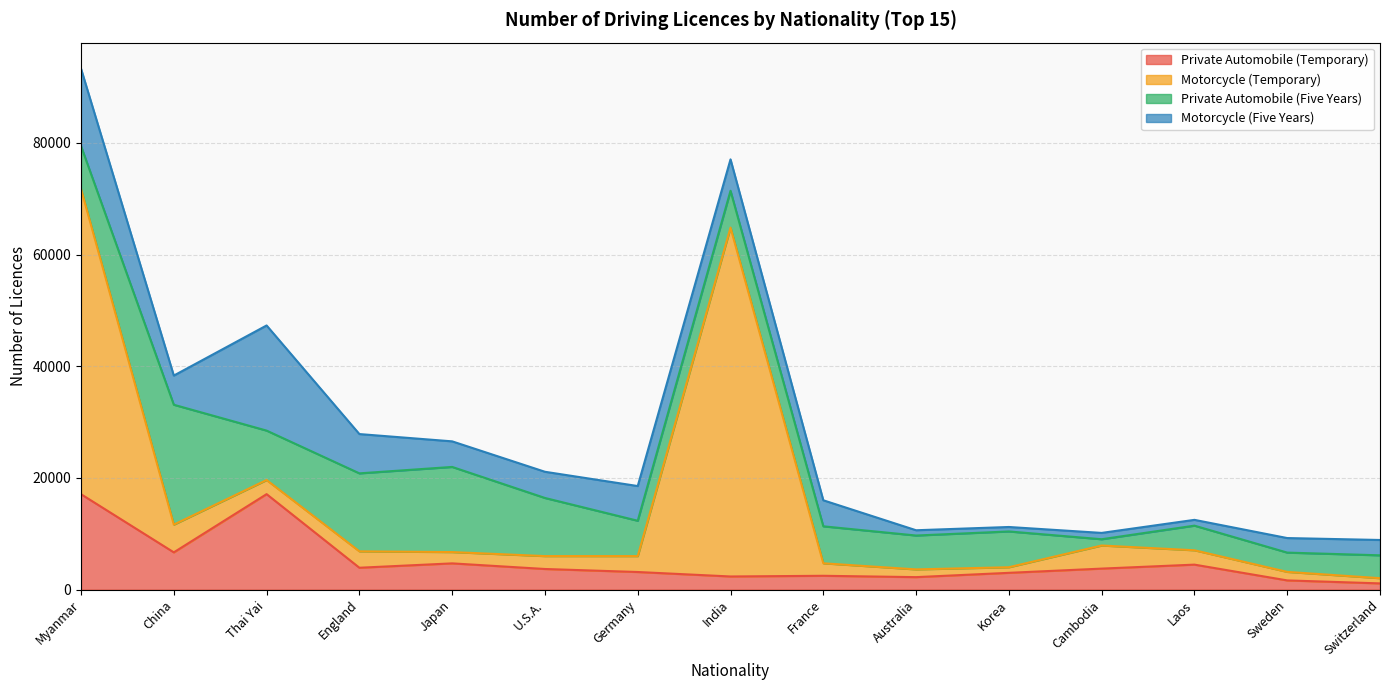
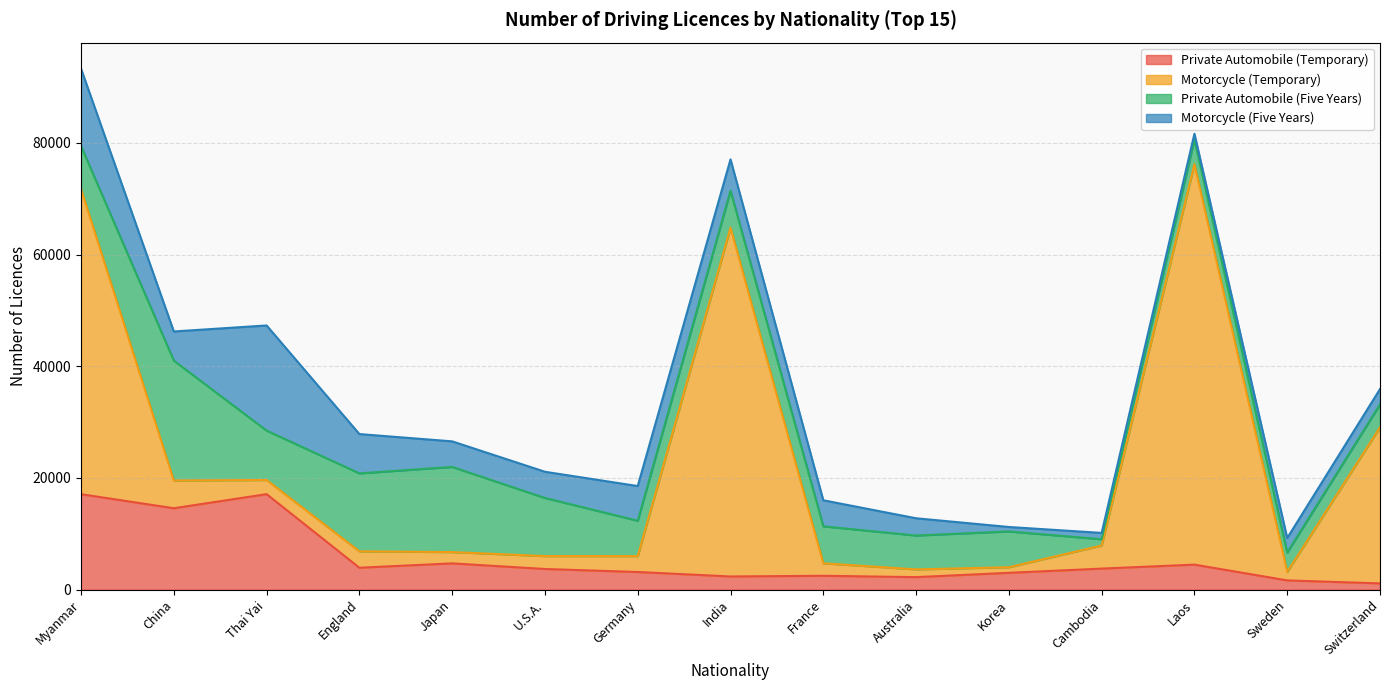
  {
    "Private Automobile (Temporary)": {
      "Myanmar": 17000,
-     "China": 7000,
+     "China": 15000,
      "Thai Yai": 17000,
      "England": 4000,
      "Japan": 5000,
      "U.S.A.": 4000,
      "Germany": 3000,
      "India": 2000,
      "France": 2000,
      "Australia": 2000,
      "Korea": 3000,
      "Cambodia": 4000,
      "Laos": 4000,
      "Sweden": 2000,
      "Switzerland": 1000
    },
    "Motorcycle (Temporary)": {
      "Myanmar": 55000,
      "China": 5000,
      "Thai Yai": 3000,
      "England": 3000,
      "Japan": 2000,
      "U.S.A.": 2000,
      "Germany": 3000,
      "India": 62000,
      "France": 2000,
      "Australia": 1000,
      "Korea": 1000,
      "Cambodia": 4000,
-     "Laos": 3000,
+     "Laos": 72000,
      "Sweden": 2000,
-     "Switzerland": 1000
+     "Switzerland": 28000
    },
    "Private Automobile (Five Years)": {
      "Myanmar": 8000,
      "China": 21000,
      "Thai Yai": 9000,
      "England": 14000,
      "Japan": 15000,
      "U.S.A.": 10000,
      "Germany": 6000,
      "India": 7000,
      "France": 7000,
      "Australia": 6000,
      "Korea": 6000,
      "Cambodia": 1000,
      "Laos": 4000,
      "Sweden": 3000,
      "Switzerland": 4000
    },
    "Motorcycle (Five Years)": {
      "Myanmar": 14000,
      "China": 5000,
      "Thai Yai": 19000,
      "England": 7000,
      "Japan": 5000,
      "U.S.A.": 5000,
      "Germany": 6000,
      "India": 6000,
      "France": 5000,
-     "Australia": 1000,
+     "Australia": 3000,
      "Korea": 1000,
      "Cambodia": 1000,
      "Laos": 1000,
      "Sweden": 3000,
      "Switzerland": 3000
    }
  }
